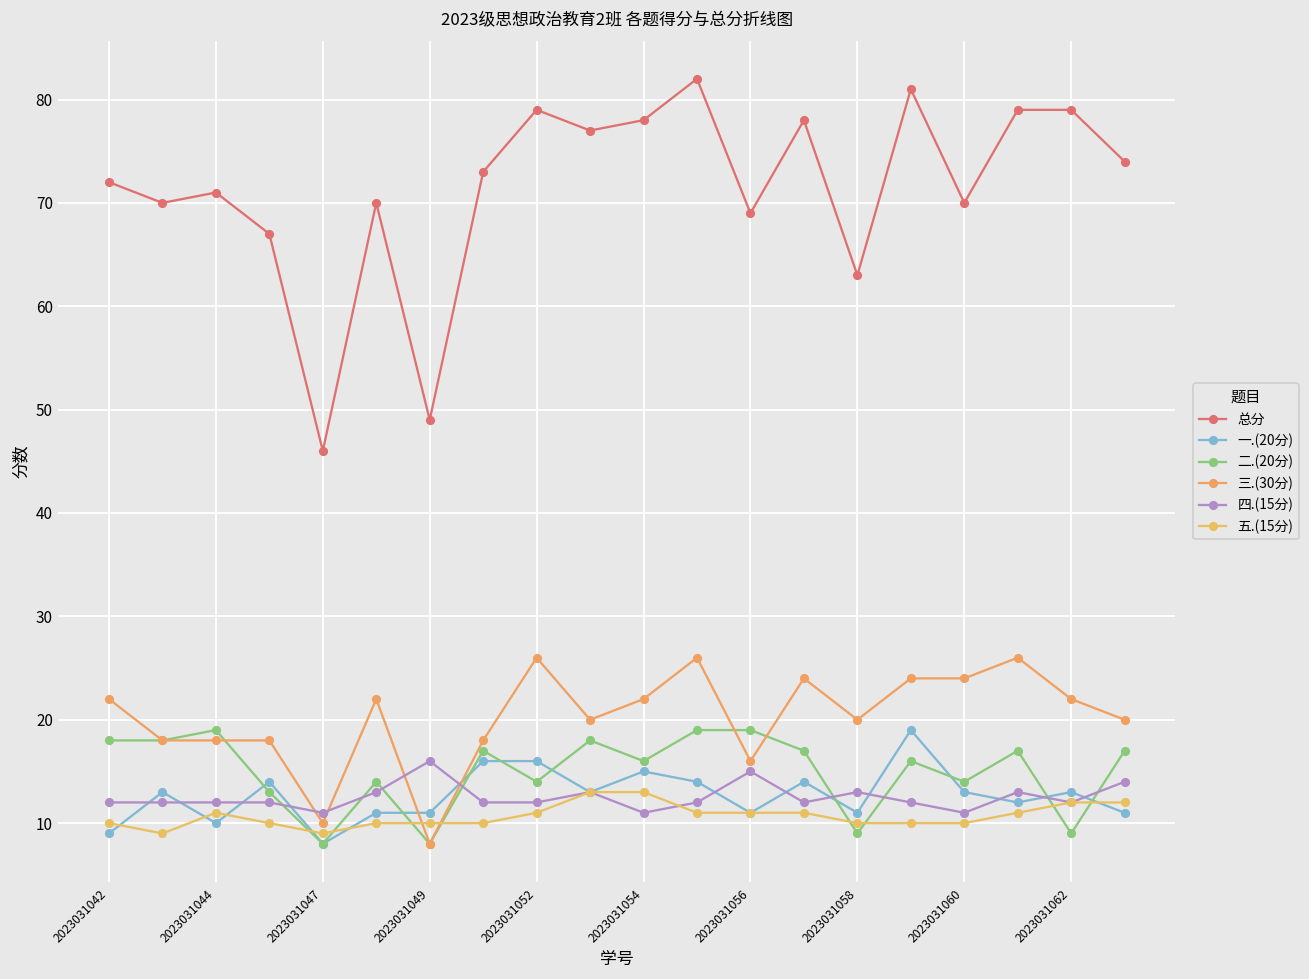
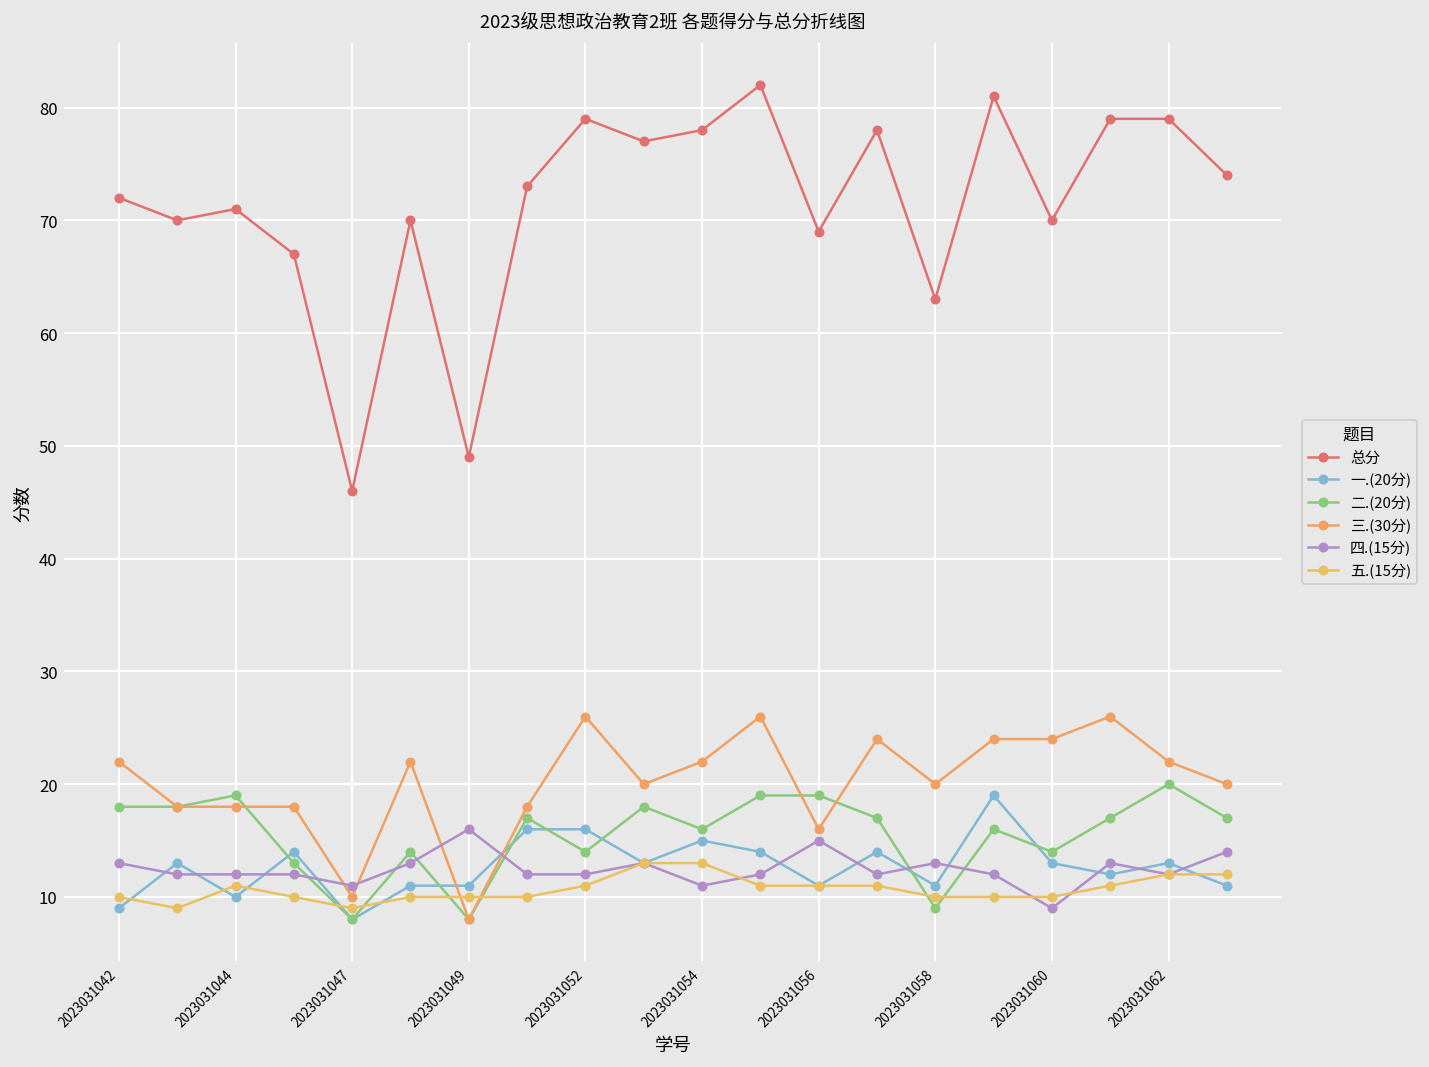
  {
    "一.(20分)": {
      "2023031042": 9,
      "2023031044": 10,
      "2023031049": 11,
      "2023031052": 16,
      "2023031054": 15,
      "2023031058": 11,
      "2023031060": 13,
      "2023031062": 13
    },
    "二.(20分)": {
      "2023031042": 18,
      "2023031044": 19,
      "2023031052": 14,
      "2023031054": 16,
      "2023031056": 19,
      "2023031058": 9,
      "2023031060": 14,
-     "2023031062": 9
+     "2023031062": 20
    },
    "四.(15分)": {
-     "2023031042": 12,
+     "2023031042": 13,
      "2023031044": 12,
      "2023031047": 11,
      "2023031049": 16,
      "2023031052": 12,
      "2023031054": 11,
      "2023031056": 15,
      "2023031058": 13,
-     "2023031060": 11
+     "2023031060": 9
    }
  }
